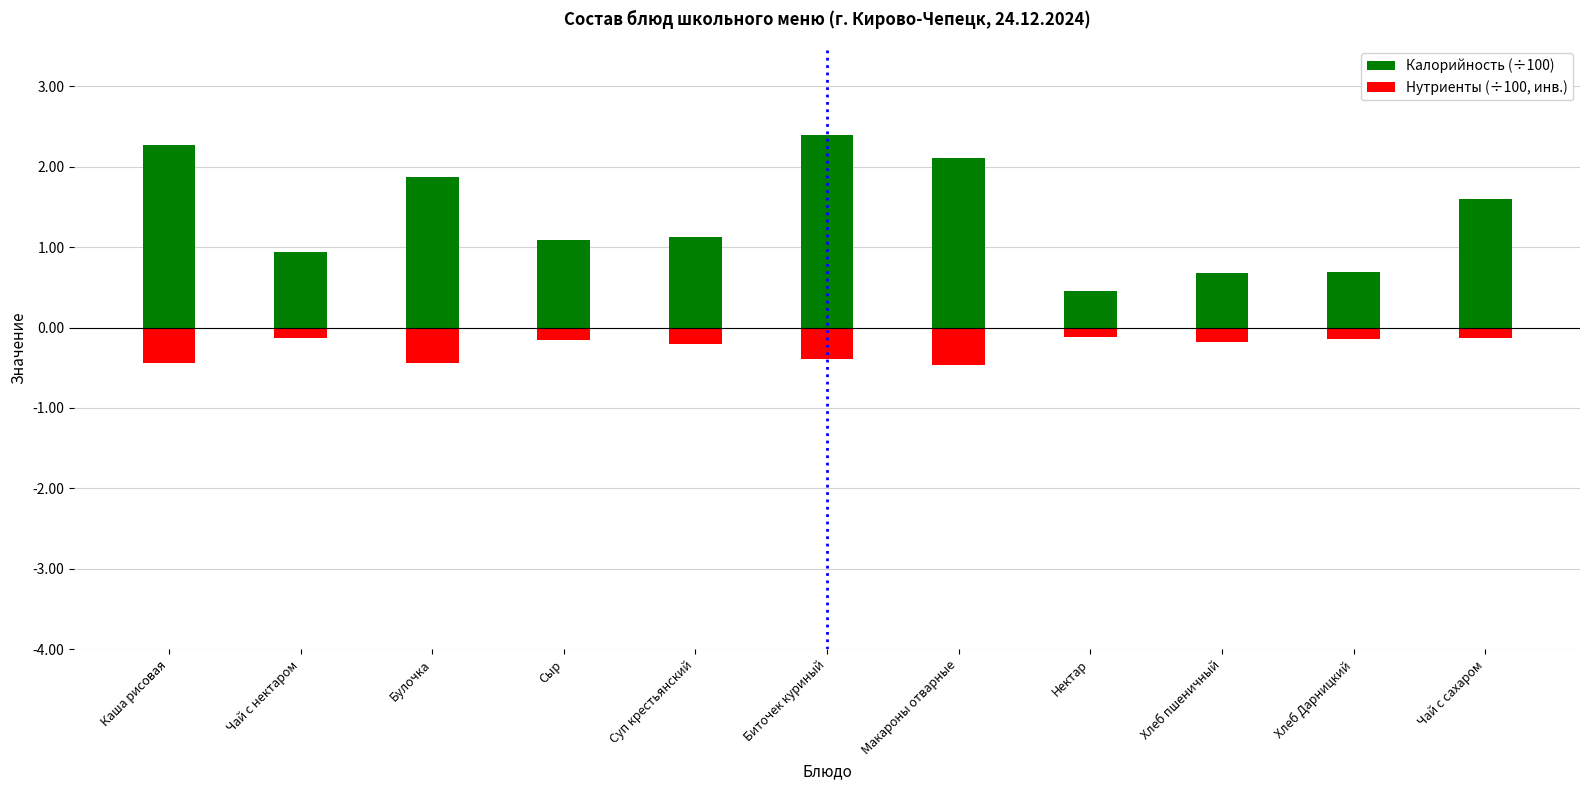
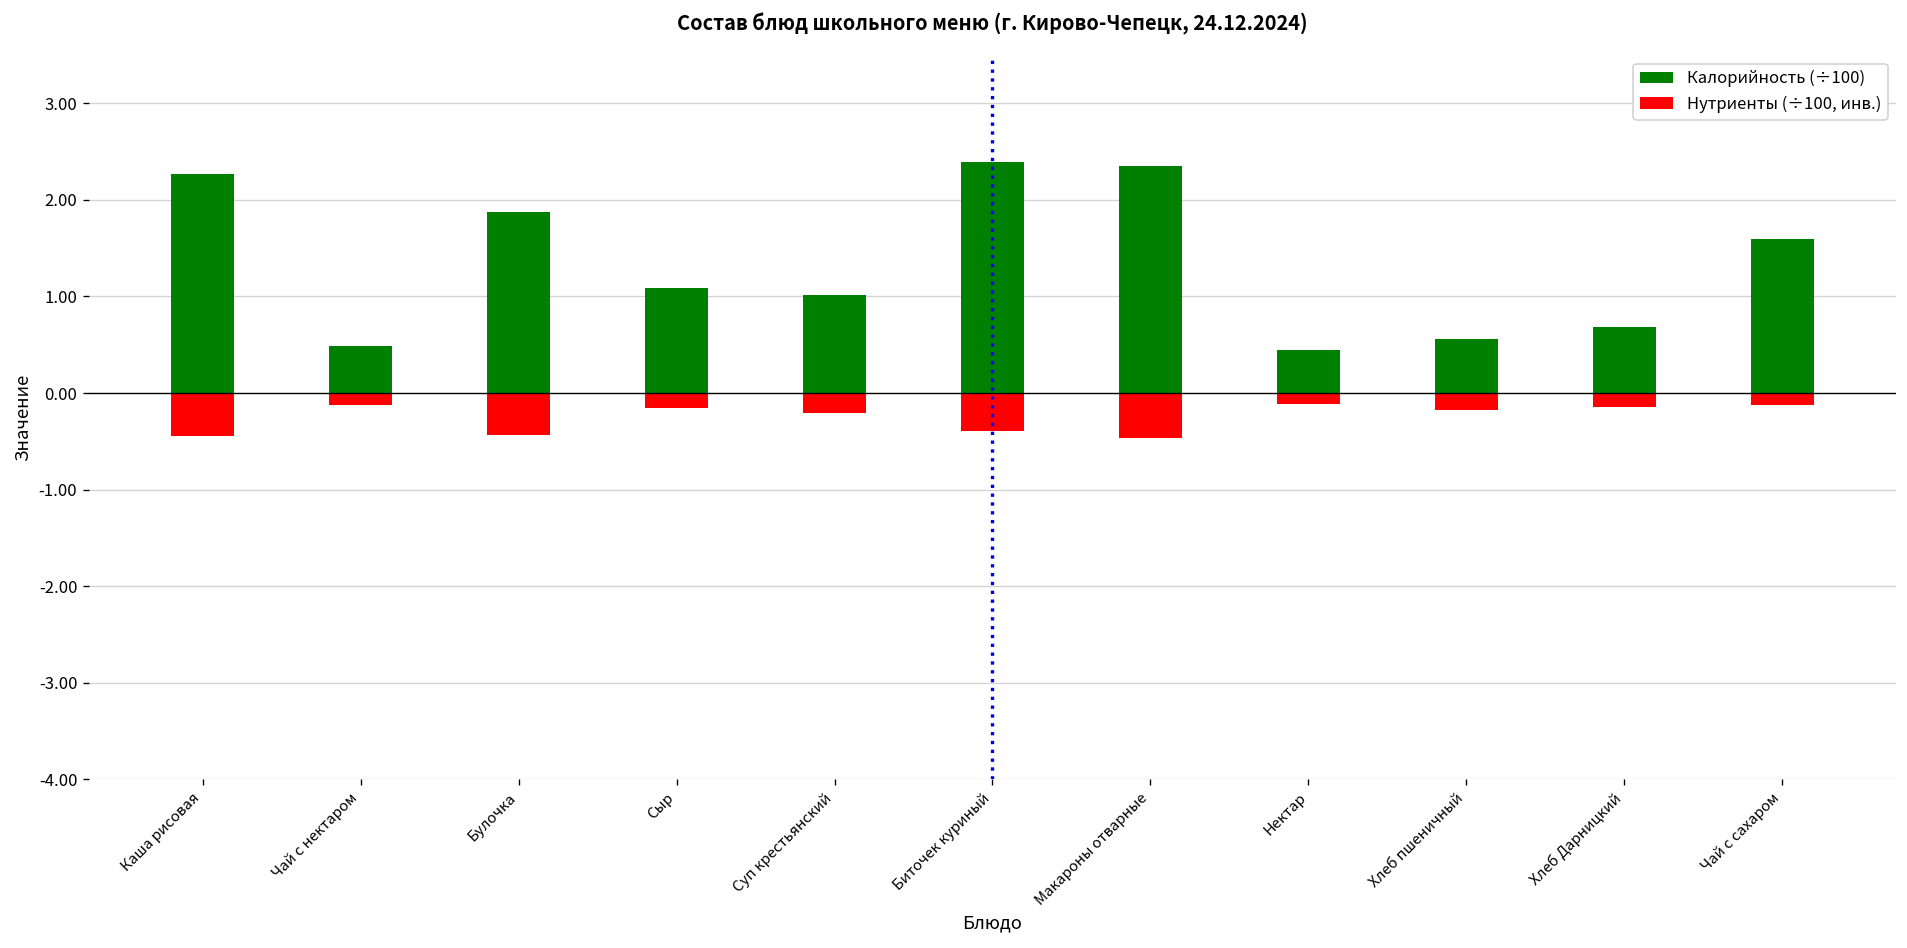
  {
    "Калорийность (÷100)": {
      "Каша рисовая": 2.3,
-     "Чай с нектаром": 0.9,
+     "Чай с нектаром": 0.5,
      "Булочка": 1.9,
      "Сыр": 1.1,
-     "Суп крестьянский": 1.1,
+     "Суп крестьянский": 1.0,
      "Биточек куриный": 2.4,
-     "Макароны отварные": 2.1,
+     "Макароны отварные": 2.4,
      "Нектар": 0.4,
-     "Хлеб пшеничный": 0.7,
+     "Хлеб пшеничный": 0.6,
      "Хлеб Дарницкий": 0.7,
      "Чай с сахаром": 1.6
    },
    "Нутриенты (÷100, инв.)": {
      "Каша рисовая": -0.4,
      "Чай с нектаром": -0.1,
      "Булочка": -0.4,
      "Сыр": -0.2,
      "Суп крестьянский": -0.2,
      "Биточек куриный": -0.4,
      "Макароны отварные": -0.5,
      "Нектар": -0.1,
      "Хлеб пшеничный": -0.2,
      "Хлеб Дарницкий": -0.1,
      "Чай с сахаром": -0.1
    }
  }
